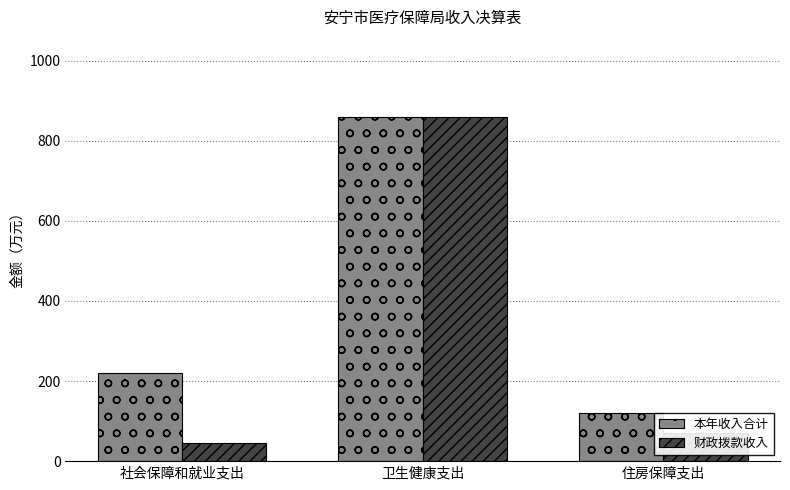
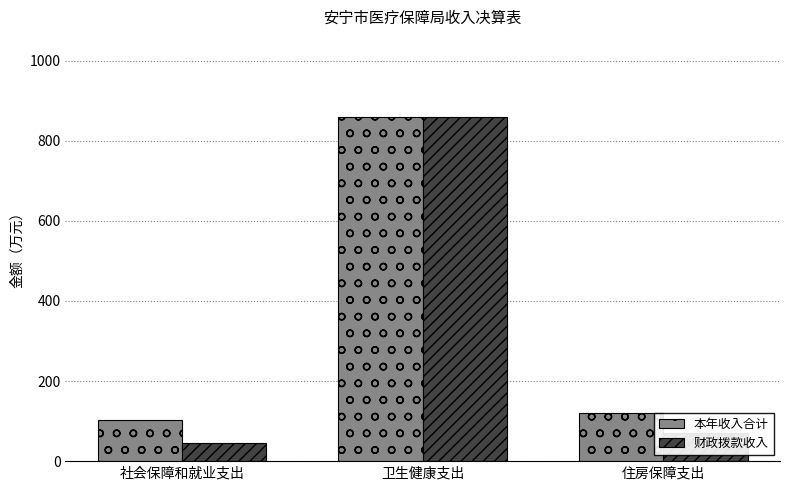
  {
    "本年收入合计": {
-     "社会保障和就业支出": 220,
+     "社会保障和就业支出": 100,
      "卫生健康支出": 860,
      "住房保障支出": 120
    },
    "财政拨款收入": {
      "社会保障和就业支出": 40,
      "卫生健康支出": 860
    }
  }
